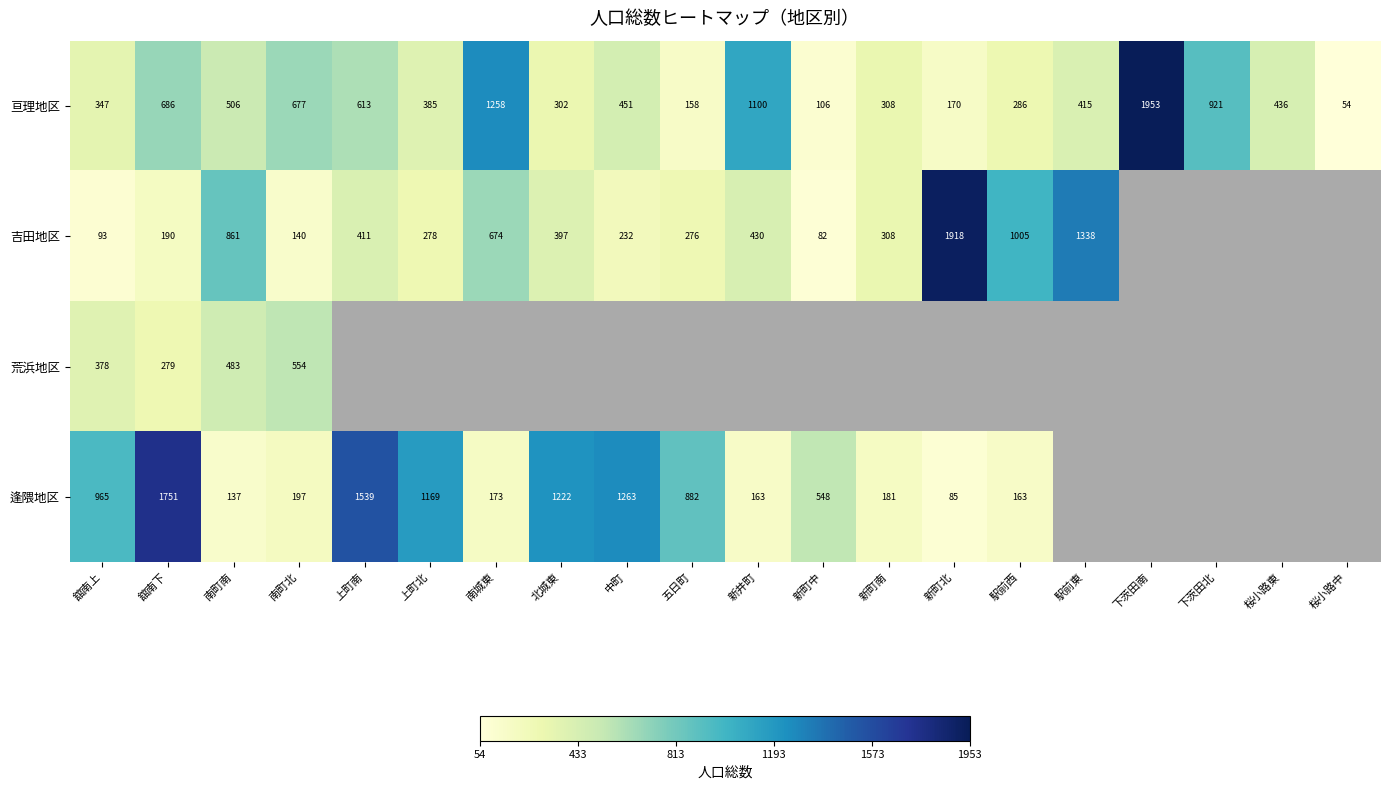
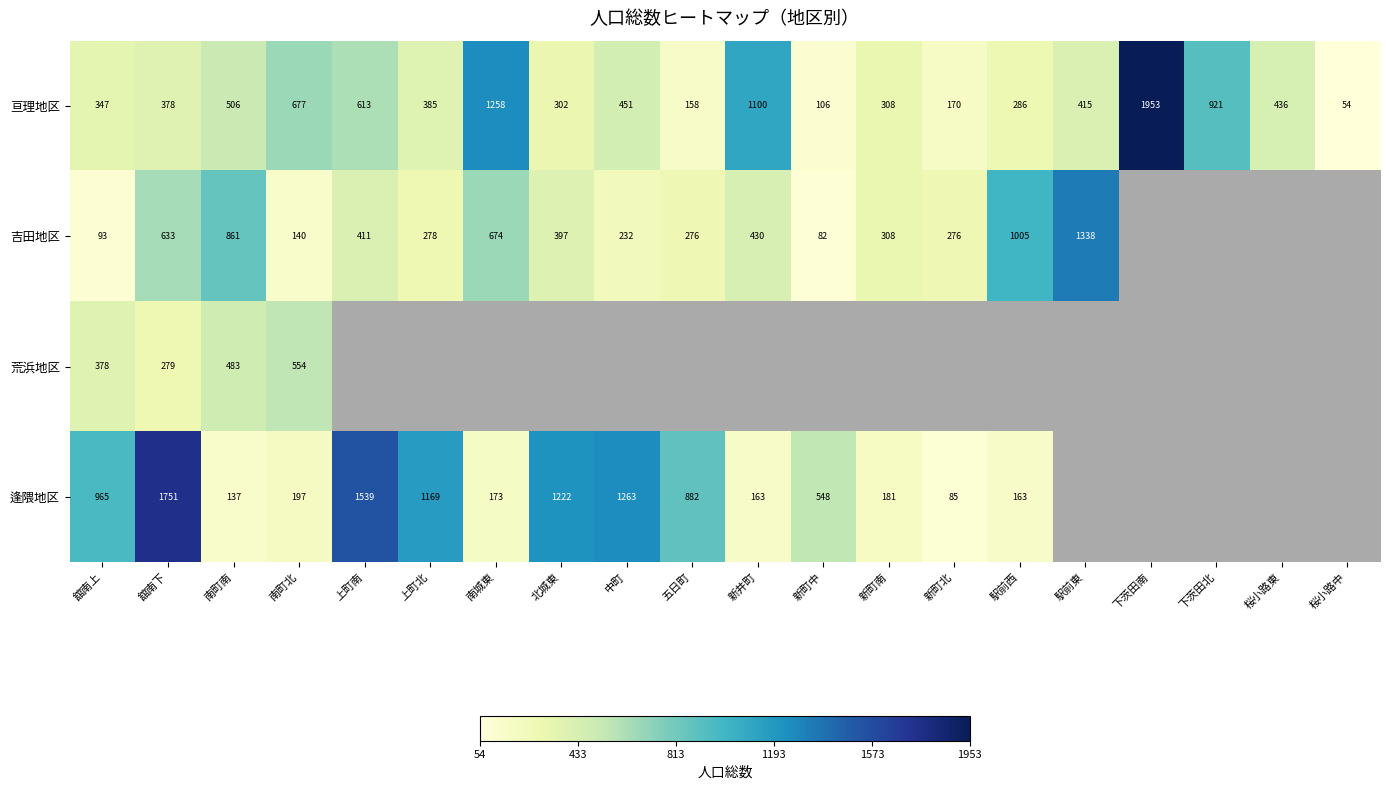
  {
    "亘理地区": {
      "舘南上": 347,
-     "舘南下": 686,
+     "舘南下": 378,
      "南町南": 506,
      "南町北": 677,
      "上町南": 613,
      "上町北": 385,
      "南城東": 1258,
      "北城東": 302,
      "中町": 451,
      "五日町": 158,
      "新井町": 1100,
      "新町中": 106,
      "新町南": 308,
      "新町北": 170,
      "駅前西": 286,
      "駅前東": 415,
      "下茨田南": 1953,
      "下茨田北": 921,
      "桜小路東": 436,
      "桜小路中": 54
    },
    "吉田地区": {
      "舘南上": 93,
-     "舘南下": 190,
+     "舘南下": 633,
      "南町南": 861,
      "南町北": 140,
      "上町南": 411,
      "上町北": 278,
      "南城東": 674,
      "北城東": 397,
      "中町": 232,
      "五日町": 276,
      "新井町": 430,
      "新町中": 82,
      "新町南": 308,
-     "新町北": 1918,
+     "新町北": 276,
      "駅前西": 1005,
      "駅前東": 1338
    },
    "荒浜地区": {
      "舘南上": 378,
      "舘南下": 279,
      "南町南": 483,
      "南町北": 554
    },
    "逢隈地区": {
      "舘南上": 965,
      "舘南下": 1751,
      "南町南": 137,
      "南町北": 197,
      "上町南": 1539,
      "上町北": 1169,
      "南城東": 173,
      "北城東": 1222,
      "中町": 1263,
      "五日町": 882,
      "新井町": 163,
      "新町中": 548,
      "新町南": 181,
      "新町北": 85,
      "駅前西": 163
    }
  }
